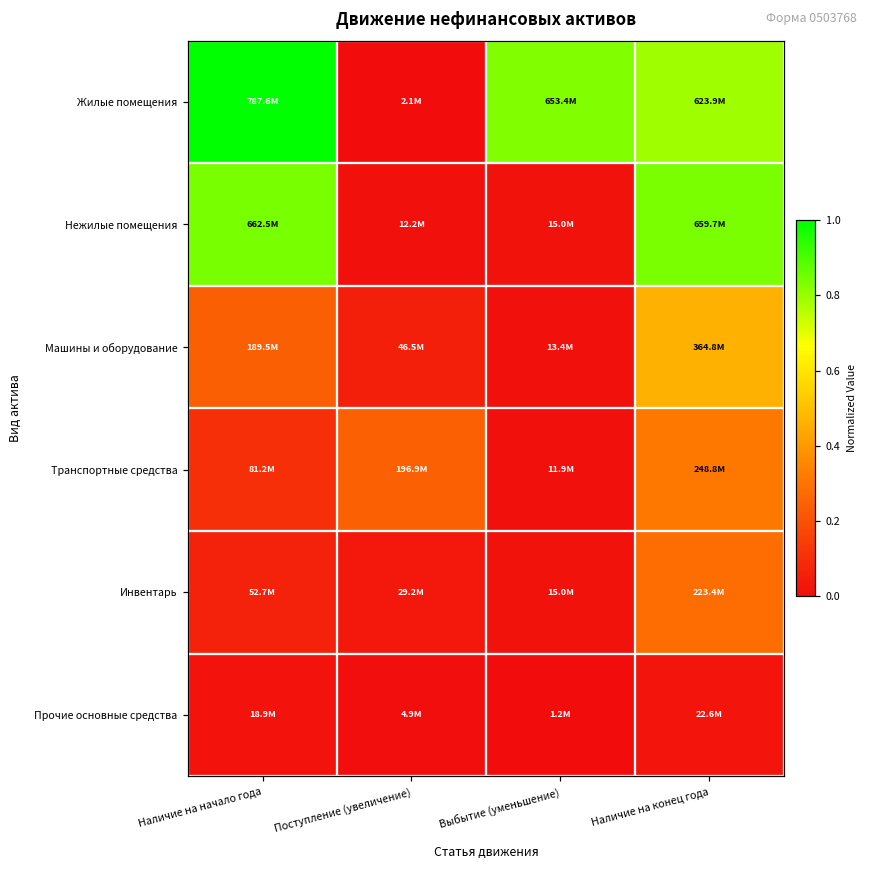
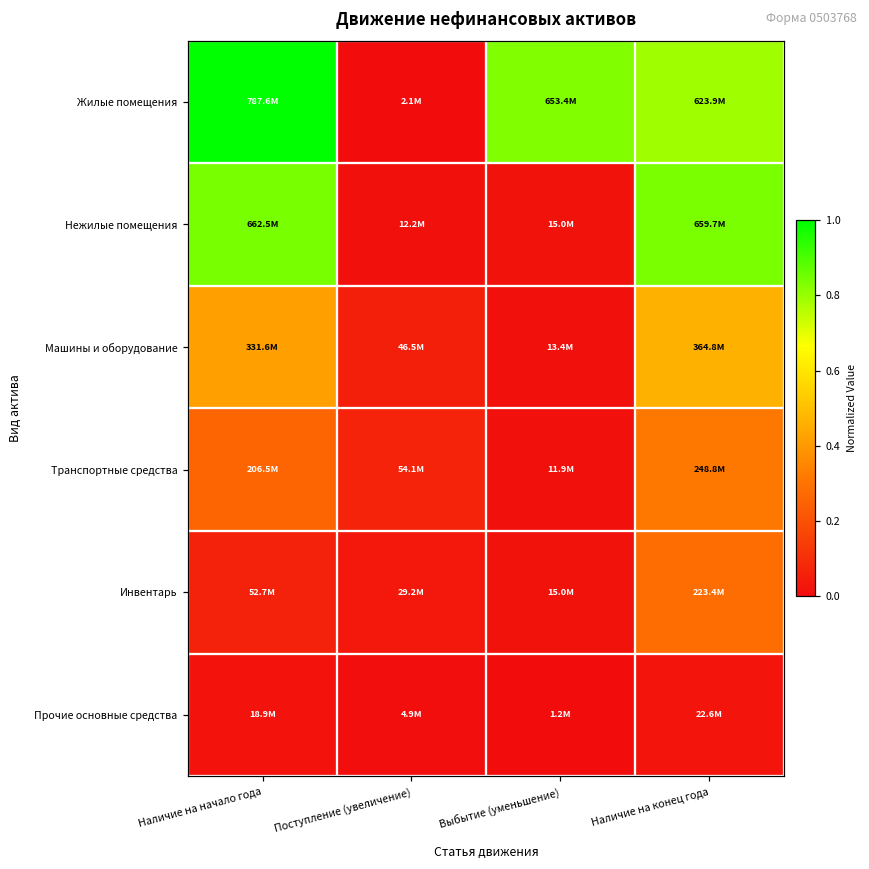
  {
    "Жилые помещения": {
      "Наличие на начало года": "787.6M",
      "Поступление (увеличение)": "2.1M",
      "Выбытие (уменьшение)": "653.4M",
      "Наличие на конец года": "623.9M"
    },
    "Нежилые помещения": {
      "Наличие на начало года": "662.5M",
      "Поступление (увеличение)": "12.2M",
      "Выбытие (уменьшение)": "15.0M",
      "Наличие на конец года": "659.7M"
    },
    "Машины и оборудование": {
-     "Наличие на начало года": "189.5M",
+     "Наличие на начало года": "331.6M",
      "Поступление (увеличение)": "46.5M",
      "Выбытие (уменьшение)": "13.4M",
      "Наличие на конец года": "364.8M"
    },
    "Транспортные средства": {
-     "Наличие на начало года": "81.2M",
-     "Поступление (увеличение)": "196.9M",
+     "Наличие на начало года": "206.5M",
+     "Поступление (увеличение)": "54.1M",
      "Выбытие (уменьшение)": "11.9M",
      "Наличие на конец года": "248.8M"
    },
    "Инвентарь": {
      "Наличие на начало года": "52.7M",
      "Поступление (увеличение)": "29.2M",
      "Выбытие (уменьшение)": "15.0M",
      "Наличие на конец года": "223.4M"
    },
    "Прочие основные средства": {
      "Наличие на начало года": "18.9M",
      "Поступление (увеличение)": "4.9M",
      "Выбытие (уменьшение)": "1.2M",
      "Наличие на конец года": "22.6M"
    }
  }
